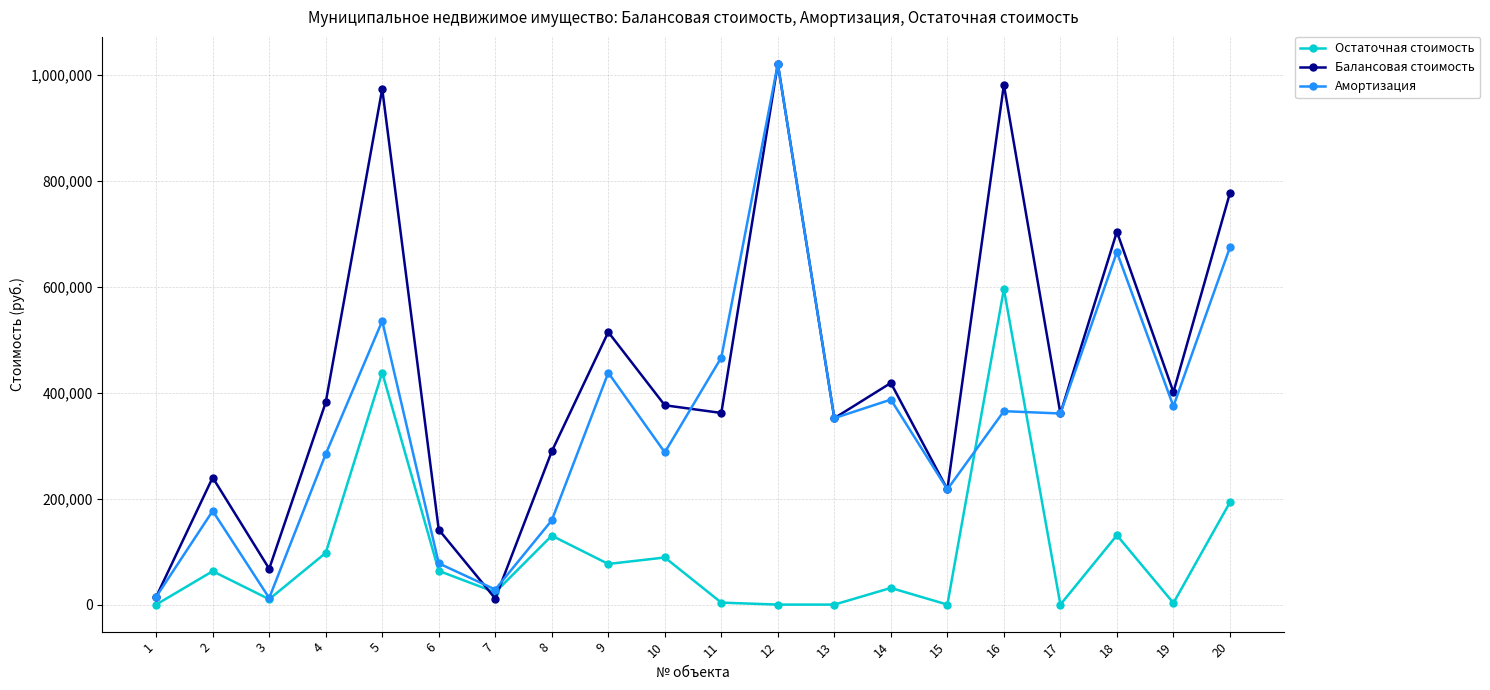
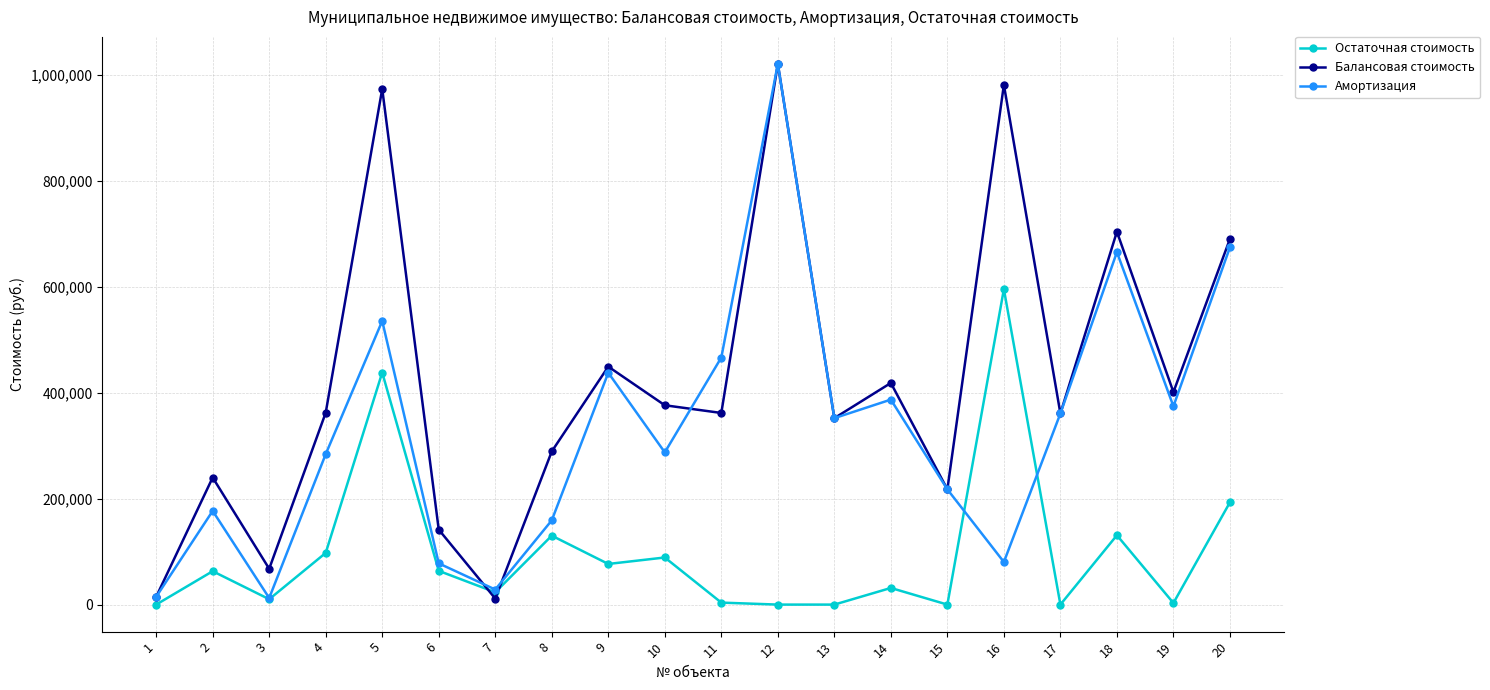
  {
    "Остаточная стоимость": {
      "1": "0",
      "2": "60,000",
      "4": "100,000",
      "5": "440,000",
      "6": "60,000",
      "7": "20,000",
      "8": "130,000",
      "9": "80,000",
      "10": "90,000",
      "11": "0",
      "12": "0",
      "13": "0",
      "14": "30,000",
      "15": "0",
      "16": "600,000",
      "17": "0",
      "18": "130,000",
      "19": "0",
      "20": "190,000"
    },
    "Балансовая стоимость": {
      "2": "240,000",
      "3": "70,000",
-     "4": "380,000",
+     "4": "360,000",
      "5": "970,000",
      "6": "140,000",
      "7": "10,000",
      "8": "290,000",
-     "9": "510,000",
+     "9": "450,000",
      "10": "380,000",
      "11": "360,000",
      "14": "420,000",
      "16": "980,000",
      "18": "700,000",
      "19": "400,000",
-     "20": "780,000"
+     "20": "690,000"
    },
    "Амортизация": {
      "2": "180,000",
      "4": "280,000",
      "5": "540,000",
      "6": "80,000",
      "7": "30,000",
      "8": "160,000",
      "9": "440,000",
      "10": "290,000",
      "11": "470,000",
      "14": "390,000",
-     "16": "370,000",
+     "16": "80,000",
      "18": "670,000",
      "19": "370,000",
      "20": "670,000"
    }
  }
